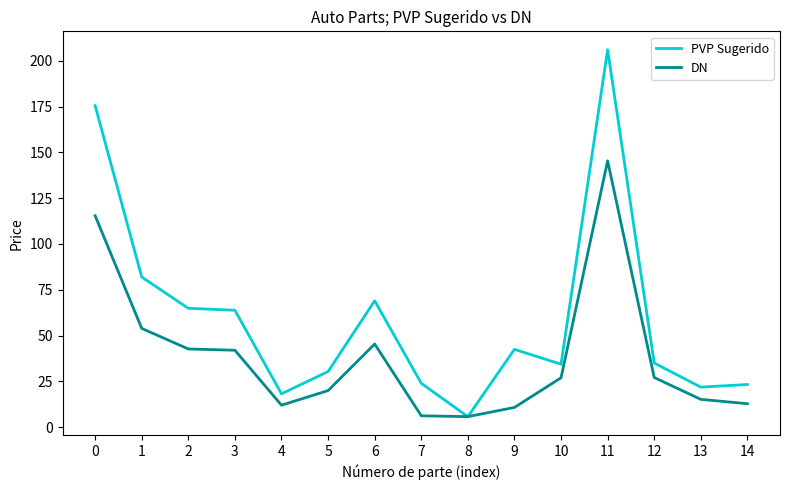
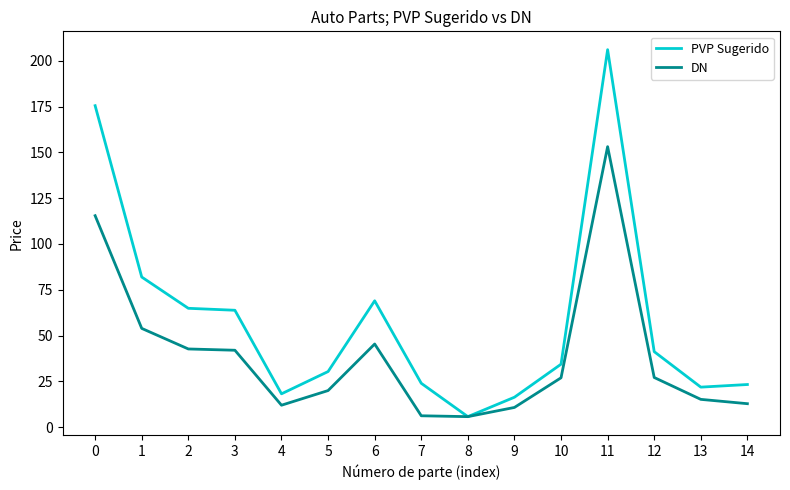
  {
    "PVP Sugerido": {
      "0": 175,
      "1": 82,
      "2": 65,
      "3": 64,
      "4": 18,
      "5": 30,
      "6": 69,
      "7": 24,
-     "9": 42,
+     "9": 16,
      "10": 34,
      "11": 206,
-     "12": 35,
+     "12": 41,
      "13": 22,
      "14": 23
    },
    "DN": {
      "0": 115,
      "1": 54,
      "2": 43,
      "3": 42,
      "4": 12,
      "5": 20,
      "6": 45,
      "7": 6,
      "9": 11,
      "10": 27,
-     "11": 145,
+     "11": 153,
      "12": 27,
      "13": 15,
      "14": 13
    }
  }
